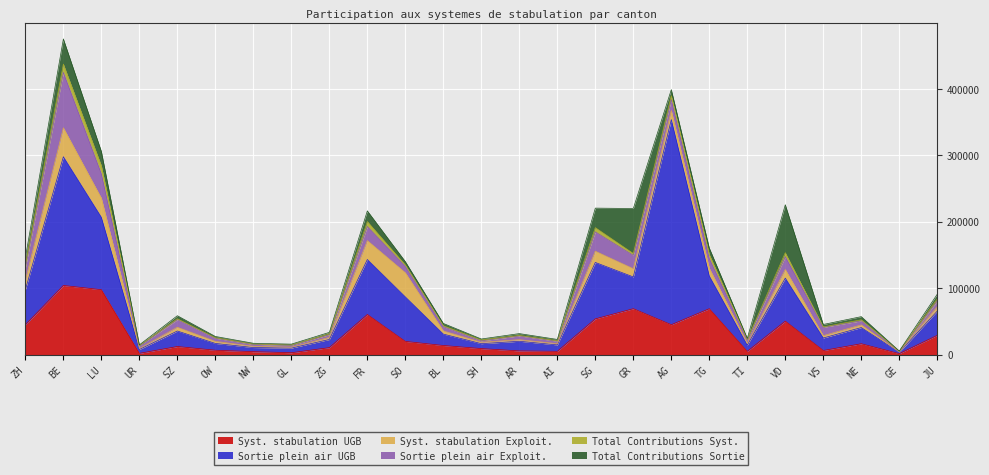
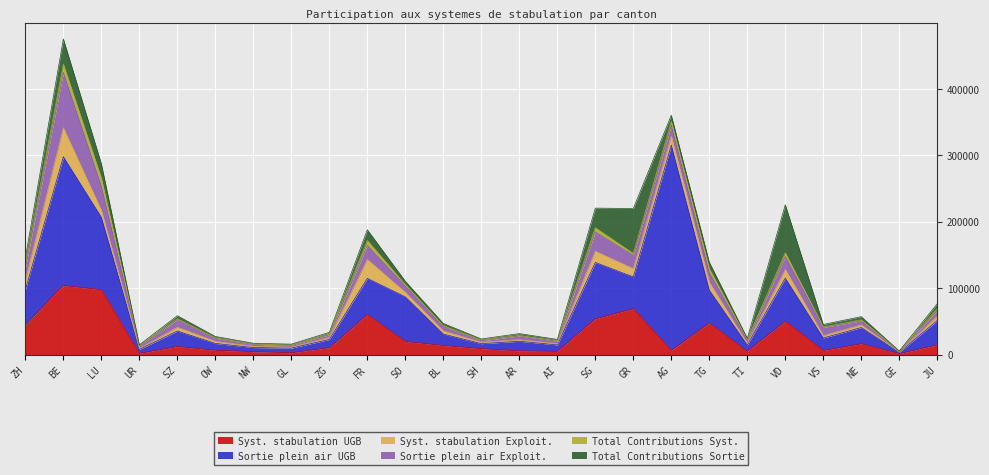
  {
    "Syst. stabulation UGB": {
      "ZH": 40000,
      "BE": 100000,
      "LU": 100000,
      "UR": 0,
      "SZ": 10000,
      "OW": 10000,
      "NW": 0,
      "GL": 0,
      "ZG": 10000,
      "FR": 60000,
      "SO": 20000,
      "BL": 10000,
      "SH": 10000,
      "AR": 10000,
      "AI": 0,
      "SG": 50000,
      "GR": 70000,
-     "AG": 50000,
-     "TG": 70000,
+     "AG": 10000,
+     "TG": 50000,
      "TI": 0,
      "VD": 50000,
      "VS": 10000,
      "NE": 20000,
-     "JU": 30000
+     "JU": 10000
    },
    "Sortie plein air UGB": {
      "ZH": 50000,
      "BE": 190000,
      "LU": 110000,
      "SZ": 20000,
-     "FR": 80000,
+     "FR": 50000,
      "SO": 70000,
      "BL": 20000,
      "SG": 90000,
      "GR": 50000,
      "AG": 310000,
      "TG": 50000,
      "VD": 60000,
      "NE": 20000,
      "JU": 40000
    },
    "Syst. stabulation Exploit.": {
      "ZH": 10000,
      "BE": 40000,
-     "LU": 30000,
+     "LU": 10000,
      "SZ": 10000,
      "FR": 30000,
-     "SO": 40000,
+     "SO": 10000,
      "BL": 0,
      "SG": 20000,
      "GR": 10000,
      "AG": 10000,
      "TG": 10000,
      "VD": 10000,
      "NE": 0,
      "JU": 10000
    },
    "Sortie plein air Exploit.": {
      "ZH": 20000,
      "BE": 80000,
      "LU": 40000,
      "FR": 20000,
      "SG": 30000,
      "AG": 20000,
      "TG": 10000,
      "VD": 20000
    },
    "Total Contributions Syst.": {
      "ZH": 0,
      "BE": 10000,
      "LU": 10000,
      "FR": 10000,
      "SG": 10000,
      "AG": 10000,
      "TG": 10000,
      "VD": 10000
    },
    "Total Contributions Sortie": {
      "ZH": 10000,
      "BE": 40000,
      "LU": 20000,
      "SZ": 0,
      "FR": 20000,
      "SO": 10000,
      "SG": 30000,
      "GR": 70000,
      "AG": 10000,
      "TG": 10000,
      "VD": 70000,
      "NE": 0,
      "JU": 10000
    }
  }
